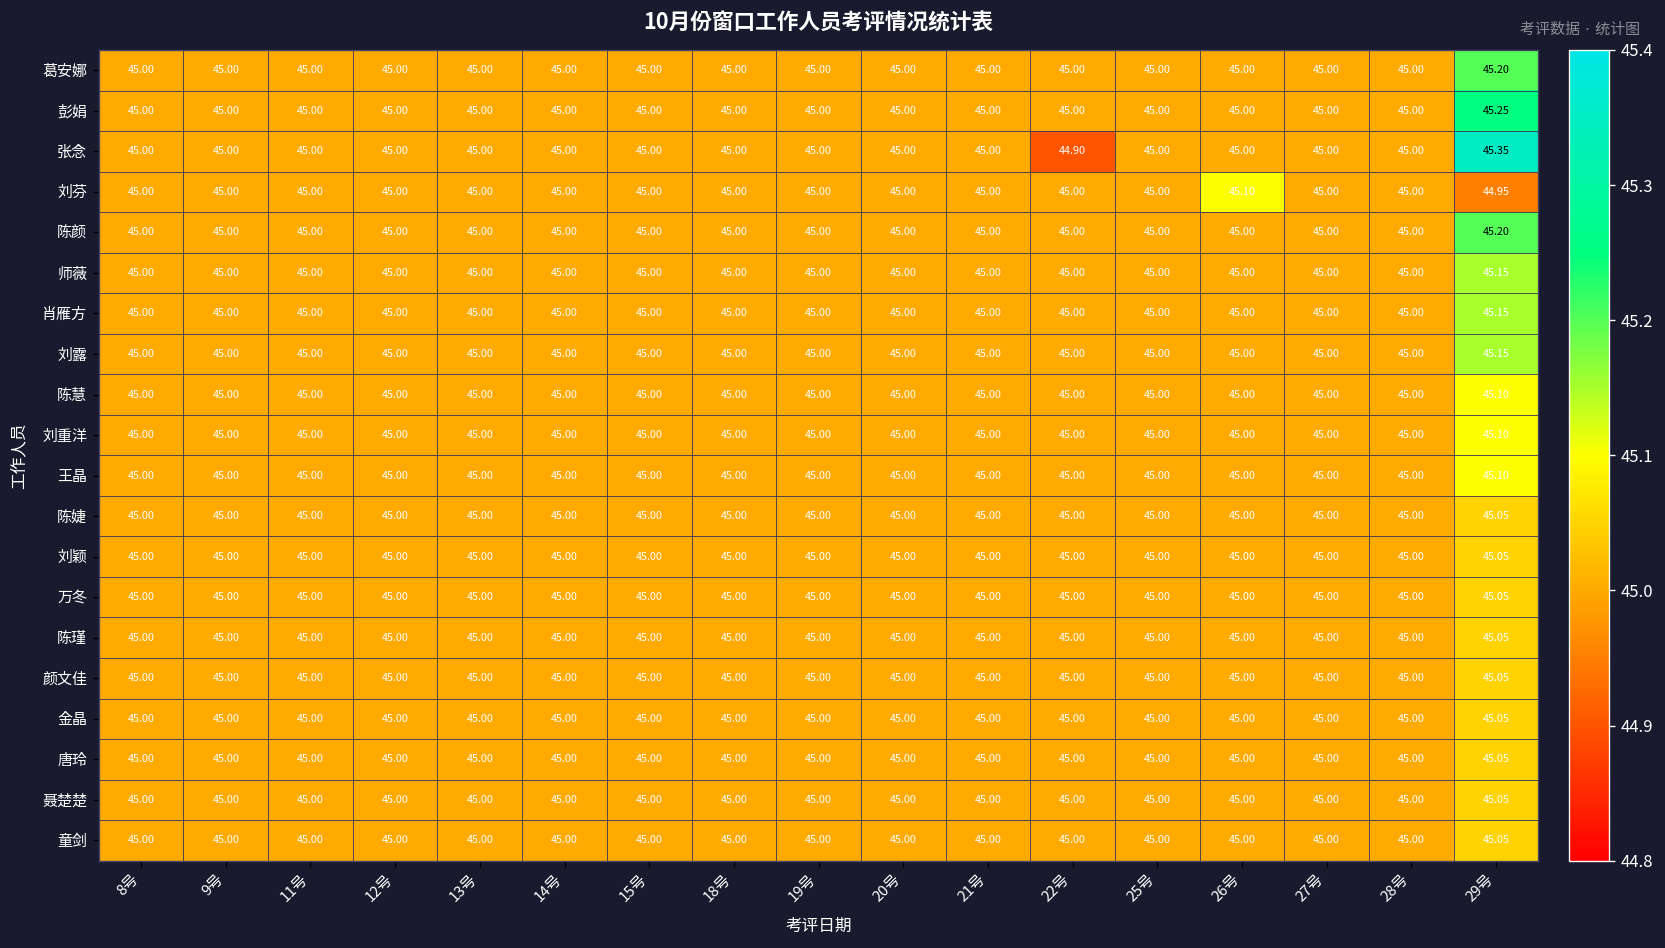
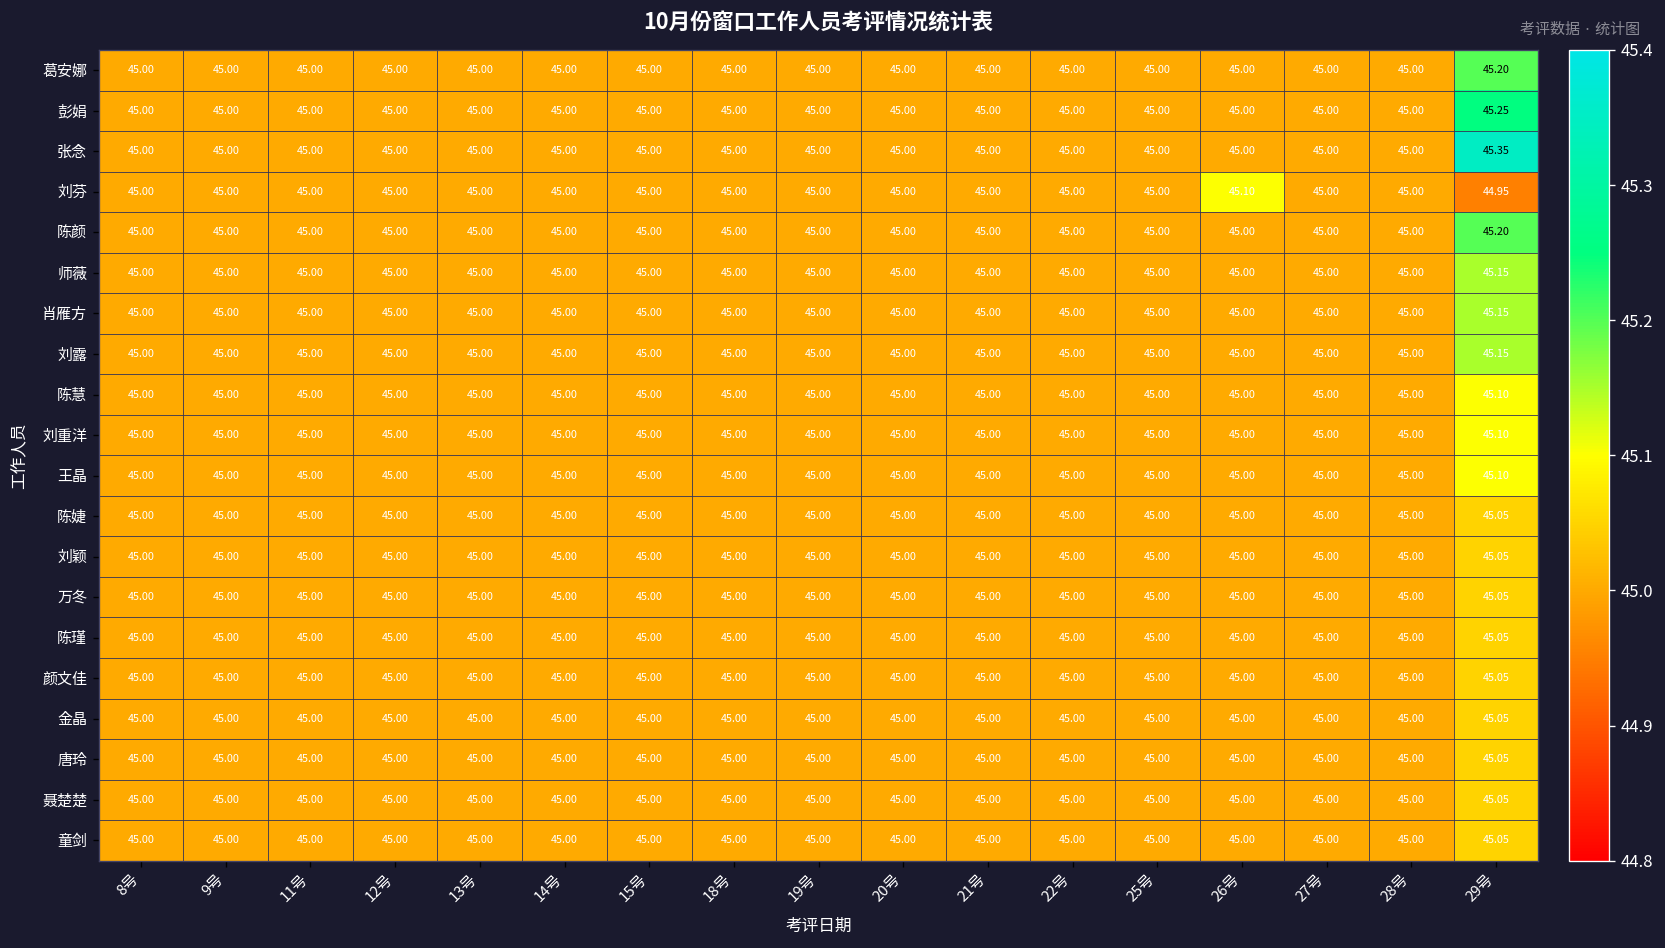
  {
    "张念": {
      "8号": 45.00,
      "9号": 45.00,
      "11号": 45.00,
      "12号": 45.00,
      "13号": 45.00,
      "14号": 45.00,
      "15号": 45.00,
      "18号": 45.00,
      "19号": 45.00,
      "20号": 45.00,
      "21号": 45.00,
-     "22号": 44.90,
+     "22号": 45.00,
      "25号": 45.00,
      "26号": 45.00,
      "27号": 45.00,
      "28号": 45.00,
      "29号": 45.35
    }
  }
